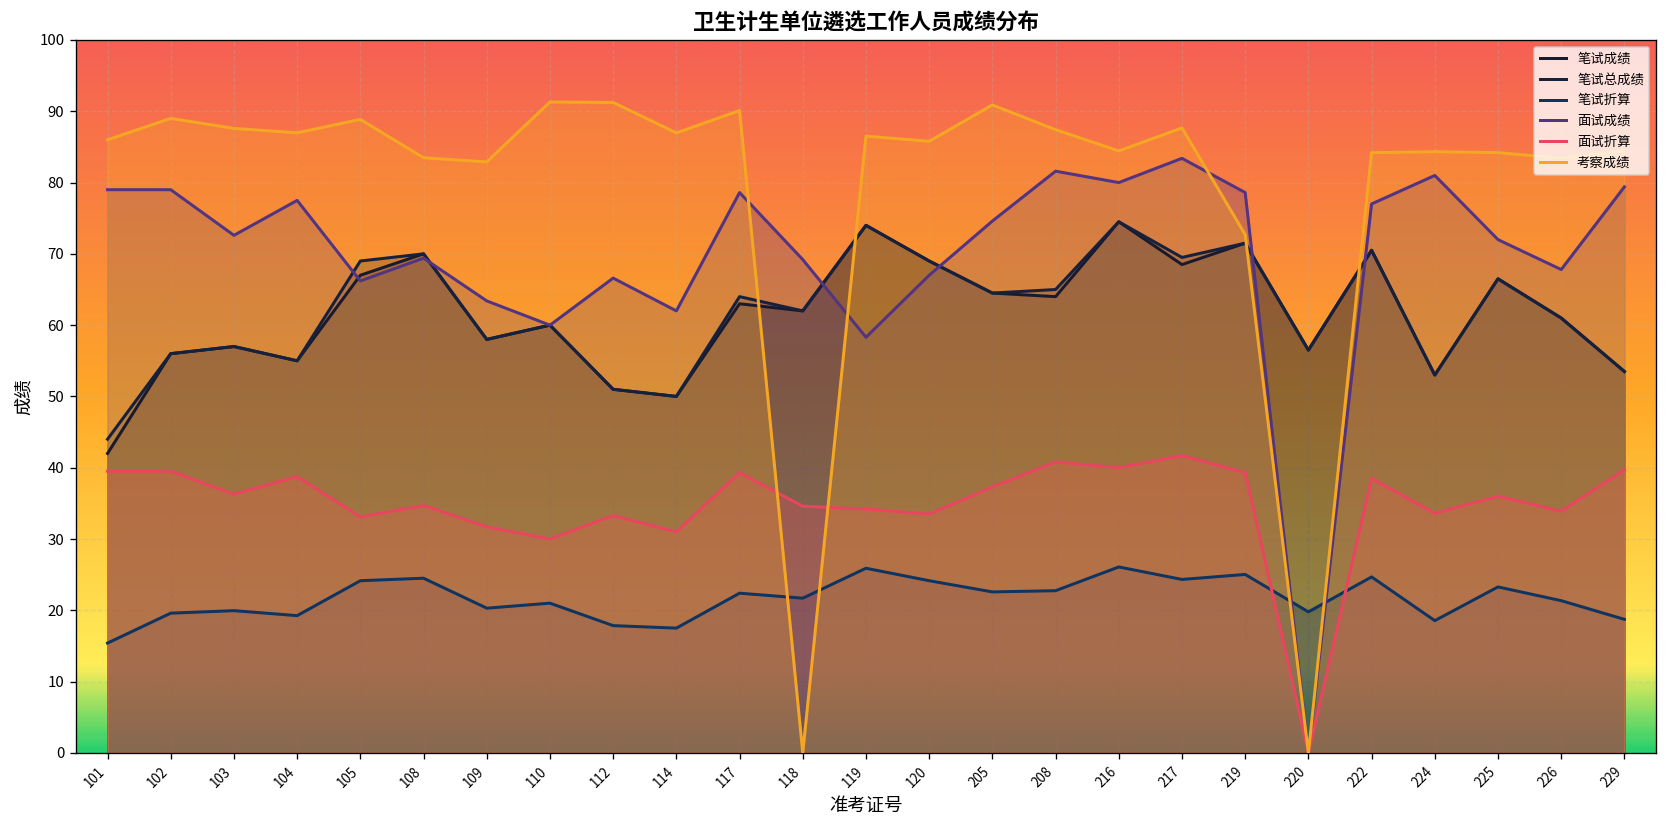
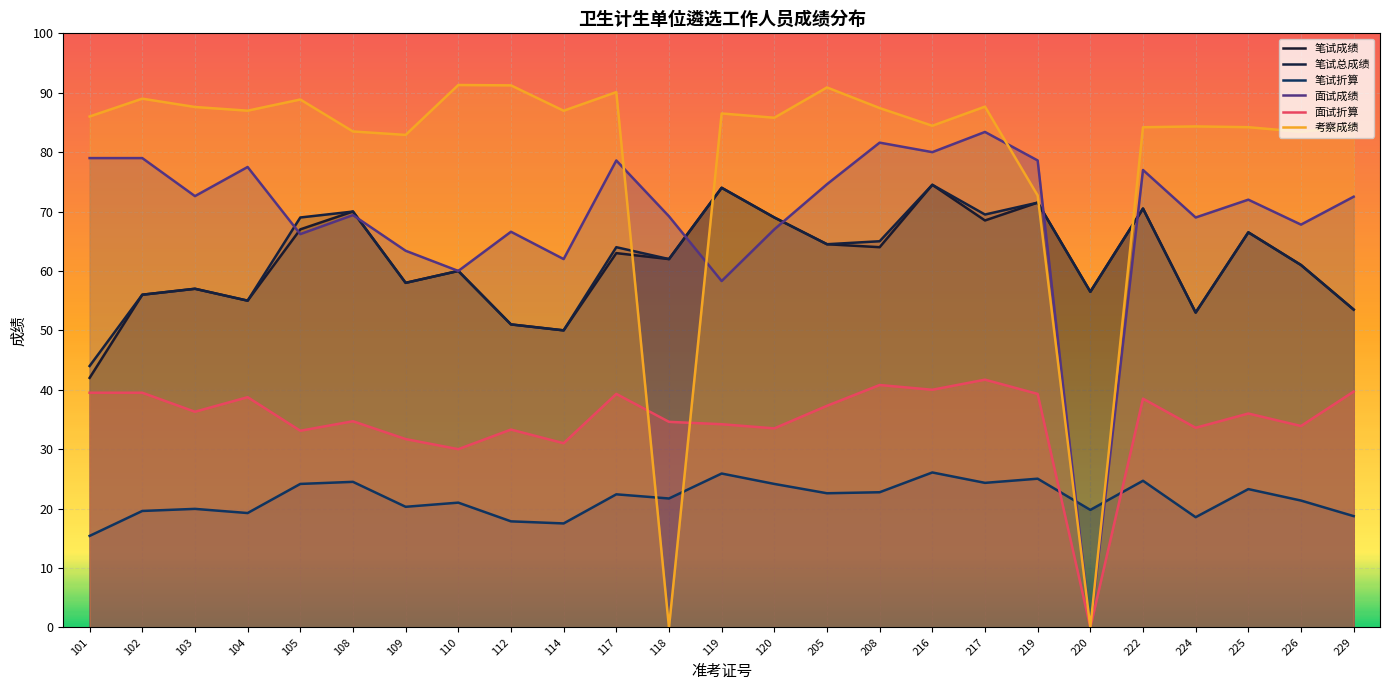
  {
    "面试成绩": {
      "101": 79,
      "102": 79,
      "103": 73,
      "104": 78,
      "105": 66,
      "108": 69,
      "109": 63,
      "112": 67,
      "114": 62,
      "117": 79,
      "118": 69,
      "119": 58,
      "120": 67,
      "205": 75,
      "208": 82,
      "216": 80,
      "217": 83,
      "219": 79,
      "222": 77,
-     "224": 81,
+     "224": 69,
      "225": 72,
      "226": 68,
-     "229": 79
+     "229": 73
    },
    "面试折算": {
      "101": 40,
      "102": 40,
      "103": 36,
      "104": 39,
      "105": 33,
      "108": 35,
      "109": 32,
      "110": 30,
      "112": 33,
      "114": 31,
      "117": 39,
      "118": 35,
      "119": 34,
      "120": 34,
      "205": 37,
      "208": 41,
      "216": 40,
      "217": 42,
      "219": 39,
      "222": 39,
      "224": 34,
      "225": 36,
      "226": 34,
      "229": 40
    },
    "考察成绩": {
      "101": 86,
      "102": 89,
      "103": 88,
      "104": 87,
      "105": 89,
      "108": 83,
      "109": 83,
      "110": 91,
      "112": 91,
      "114": 87,
      "117": 90,
      "118": 0,
      "119": 87,
      "120": 86,
      "205": 91,
      "208": 87,
      "216": 84,
      "217": 88,
      "219": 73,
      "222": 84,
      "224": 84,
      "225": 84
    }
  }
